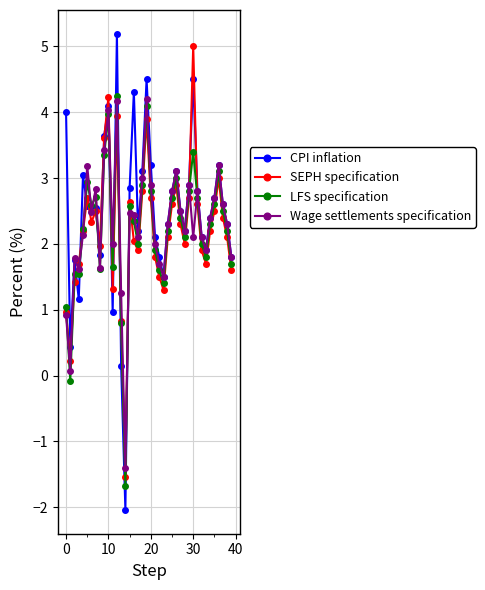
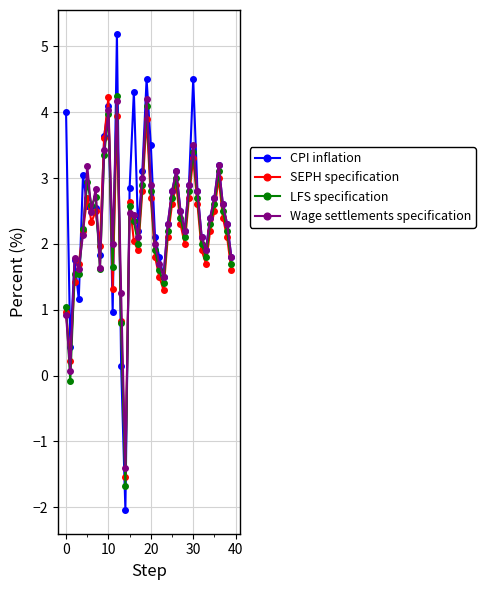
  {
    "CPI inflation": {
      "0": 4.0,
      "10": 4.1,
-     "20": 3.2,
+     "20": 3.5,
      "30": 4.5
    },
    "SEPH specification": {
      "0": 1.0,
      "10": 4.2,
      "20": 2.7,
-     "30": 5.0
+     "30": 3.3
    },
    "LFS specification": {
      "0": 1.0,
      "10": 4.0,
      "20": 2.8,
      "30": 3.4
    },
    "Wage settlements specification": {
      "0": 0.9,
      "10": 4.0,
      "20": 2.9,
-     "30": 2.1
+     "30": 3.5
    }
  }
